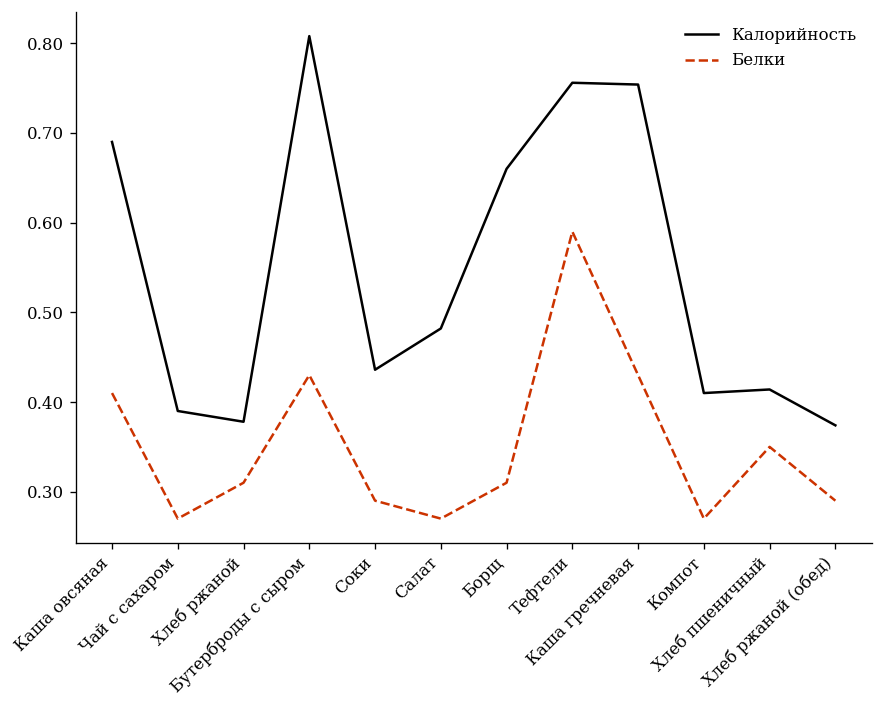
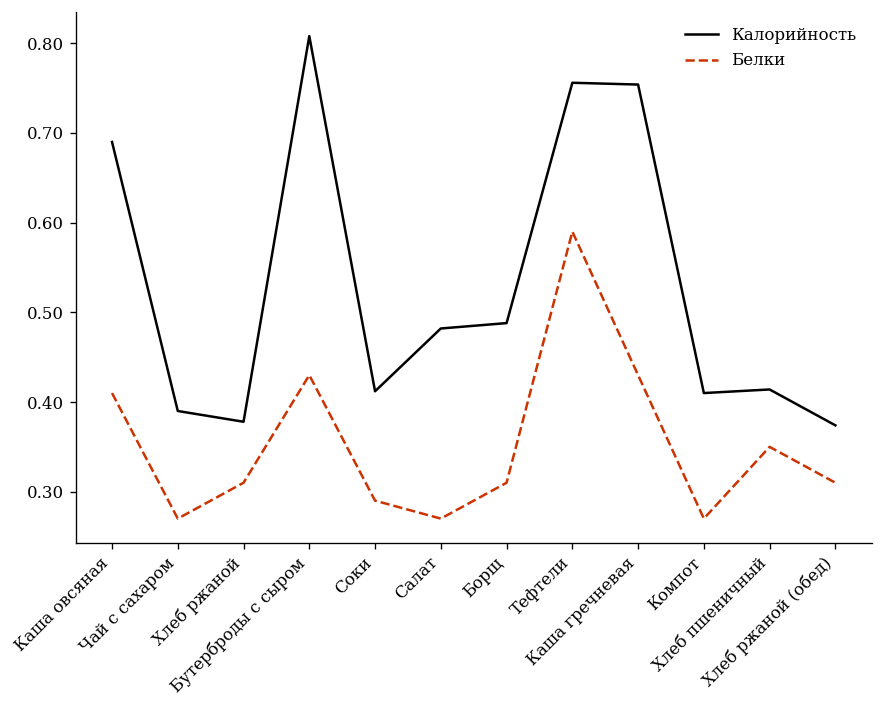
  {
    "Калорийность": {
      "Каша овсяная": 0.69,
      "Чай с сахаром": 0.39,
      "Хлеб ржаной": 0.38,
      "Бутерброды с сыром": 0.81,
-     "Соки": 0.44,
+     "Соки": 0.41,
      "Салат": 0.48,
-     "Борщ": 0.66,
+     "Борщ": 0.49,
      "Тефтели": 0.76,
      "Каша гречневая": 0.75,
      "Компот": 0.41,
      "Хлеб пшеничный": 0.41,
      "Хлеб ржаной (обед)": 0.37
    },
    "Белки": {
      "Каша овсяная": 0.41,
      "Чай с сахаром": 0.27,
      "Хлеб ржаной": 0.31,
      "Бутерброды с сыром": 0.43,
      "Соки": 0.29,
      "Салат": 0.27,
      "Борщ": 0.31,
      "Тефтели": 0.59,
      "Каша гречневая": 0.43,
      "Компот": 0.27,
      "Хлеб пшеничный": 0.35,
-     "Хлеб ржаной (обед)": 0.29
+     "Хлеб ржаной (обед)": 0.31
    }
  }
